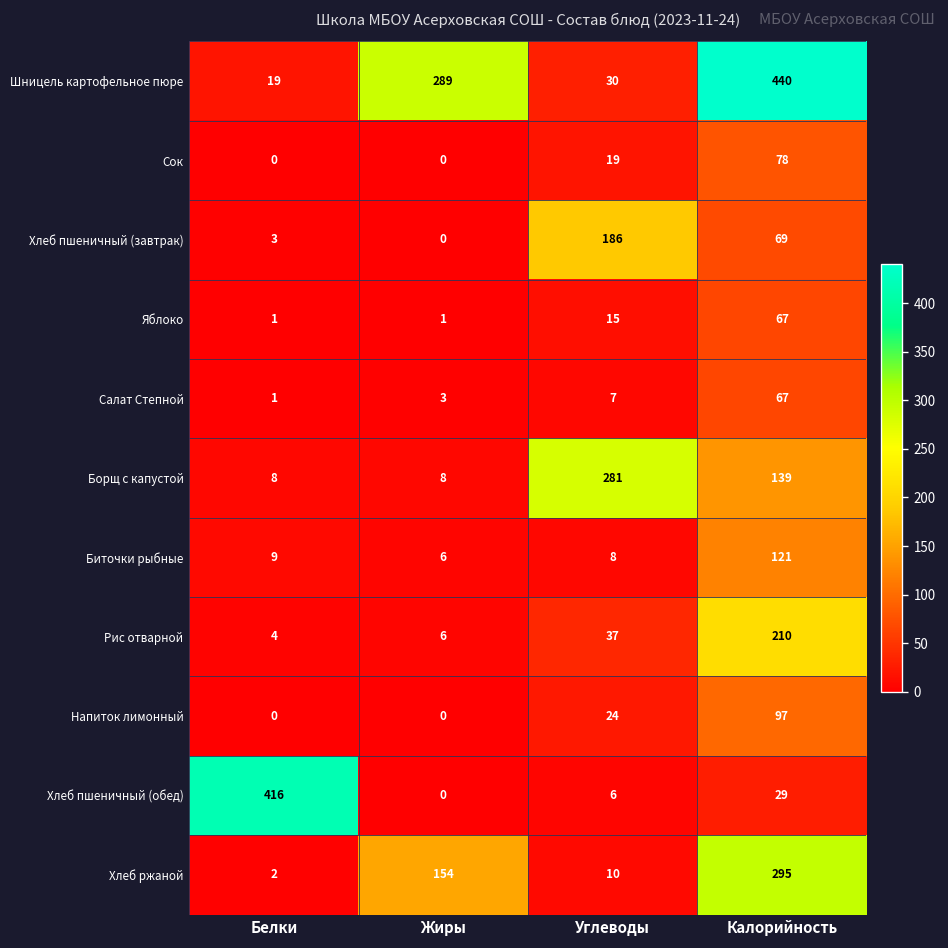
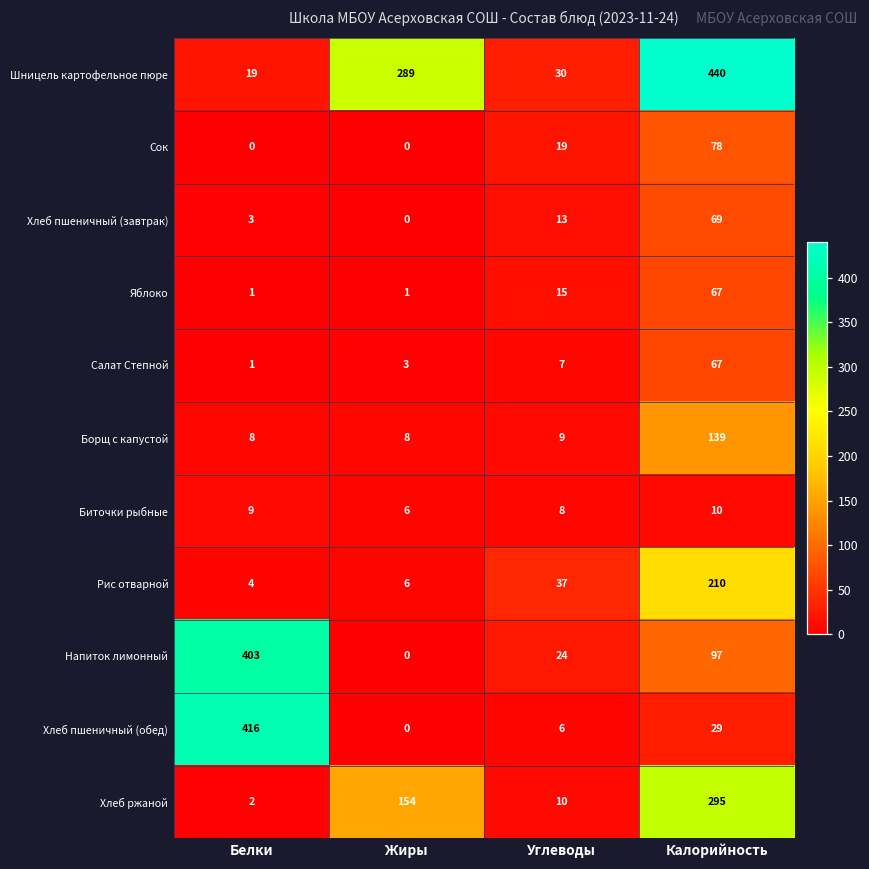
  {
    "Шницель картофельное пюре": {
      "Белки": 19,
      "Жиры": 289,
      "Углеводы": 30,
      "Калорийность": 440
    },
    "Сок": {
      "Белки": 0,
      "Жиры": 0,
      "Углеводы": 19,
      "Калорийность": 78
    },
    "Хлеб пшеничный (завтрак)": {
      "Белки": 3,
      "Жиры": 0,
-     "Углеводы": 186,
+     "Углеводы": 13,
      "Калорийность": 69
    },
    "Яблоко": {
      "Белки": 1,
      "Жиры": 1,
      "Углеводы": 15,
      "Калорийность": 67
    },
    "Салат Степной": {
      "Белки": 1,
      "Жиры": 3,
      "Углеводы": 7,
      "Калорийность": 67
    },
    "Борщ с капустой": {
      "Белки": 8,
      "Жиры": 8,
-     "Углеводы": 281,
+     "Углеводы": 9,
      "Калорийность": 139
    },
    "Биточки рыбные": {
      "Белки": 9,
      "Жиры": 6,
      "Углеводы": 8,
-     "Калорийность": 121
+     "Калорийность": 10
    },
    "Рис отварной": {
      "Белки": 4,
      "Жиры": 6,
      "Углеводы": 37,
      "Калорийность": 210
    },
    "Напиток лимонный": {
-     "Белки": 0,
+     "Белки": 403,
      "Жиры": 0,
      "Углеводы": 24,
      "Калорийность": 97
    },
    "Хлеб пшеничный (обед)": {
      "Белки": 416,
      "Жиры": 0,
      "Углеводы": 6,
      "Калорийность": 29
    },
    "Хлеб ржаной": {
      "Белки": 2,
      "Жиры": 154,
      "Углеводы": 10,
      "Калорийность": 295
    }
  }
